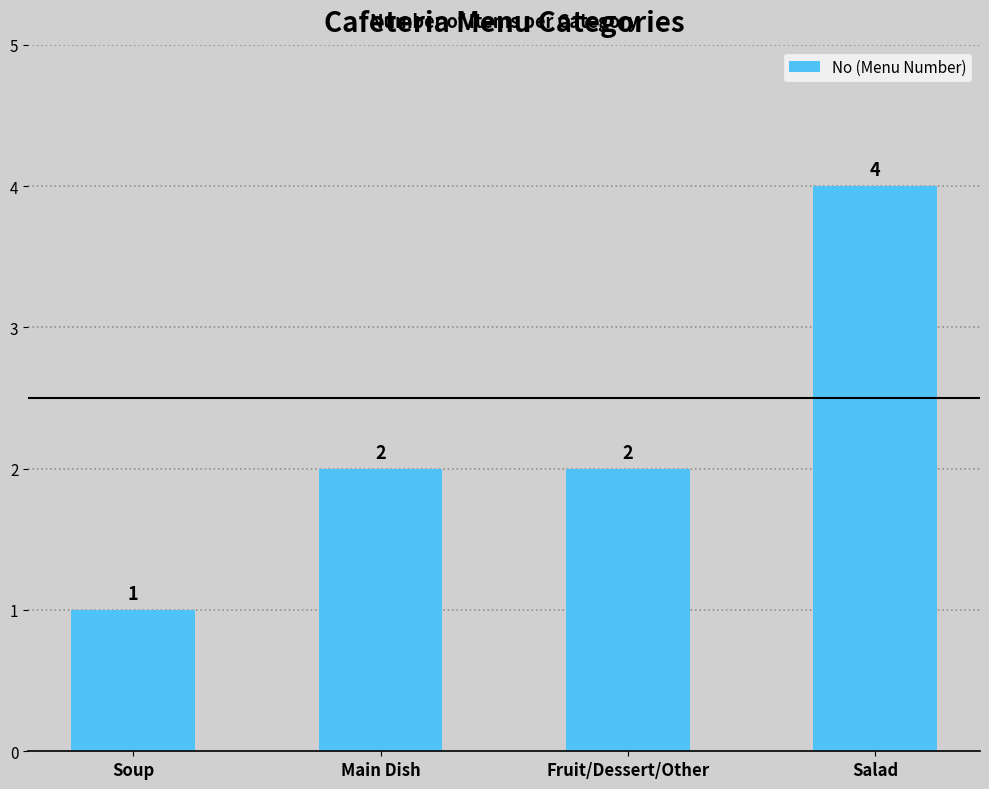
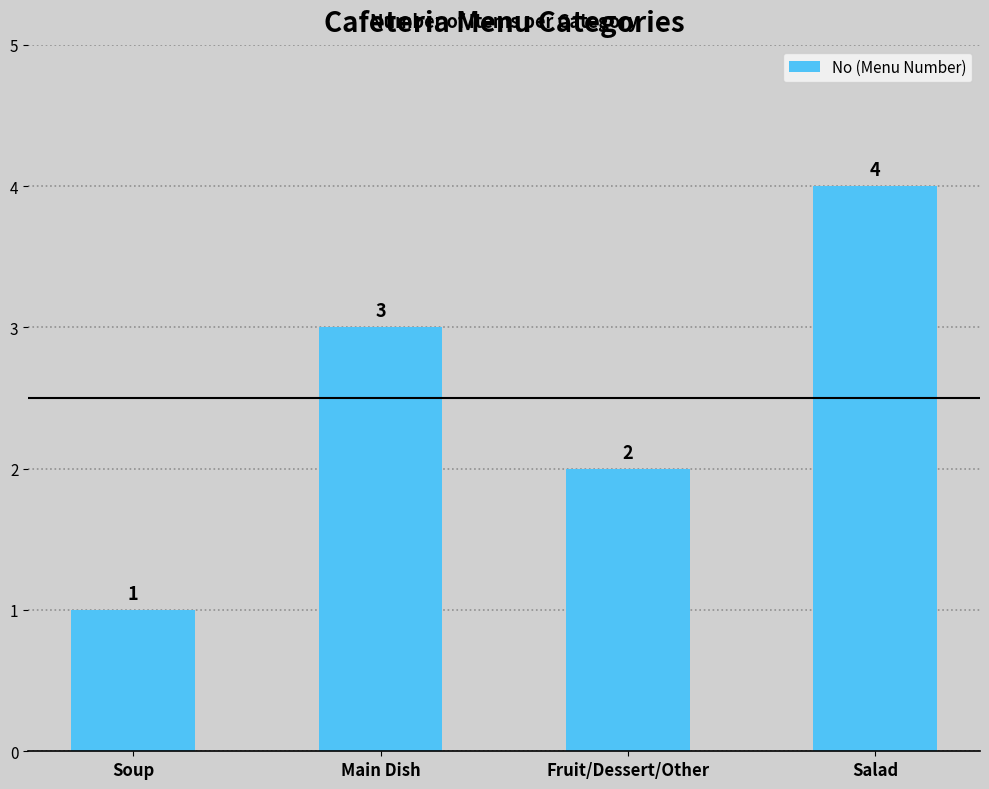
  {
    "Soup": 1,
-   "Main Dish": 2,
+   "Main Dish": 3,
    "Fruit/Dessert/Other": 2,
    "Salad": 4
  }
